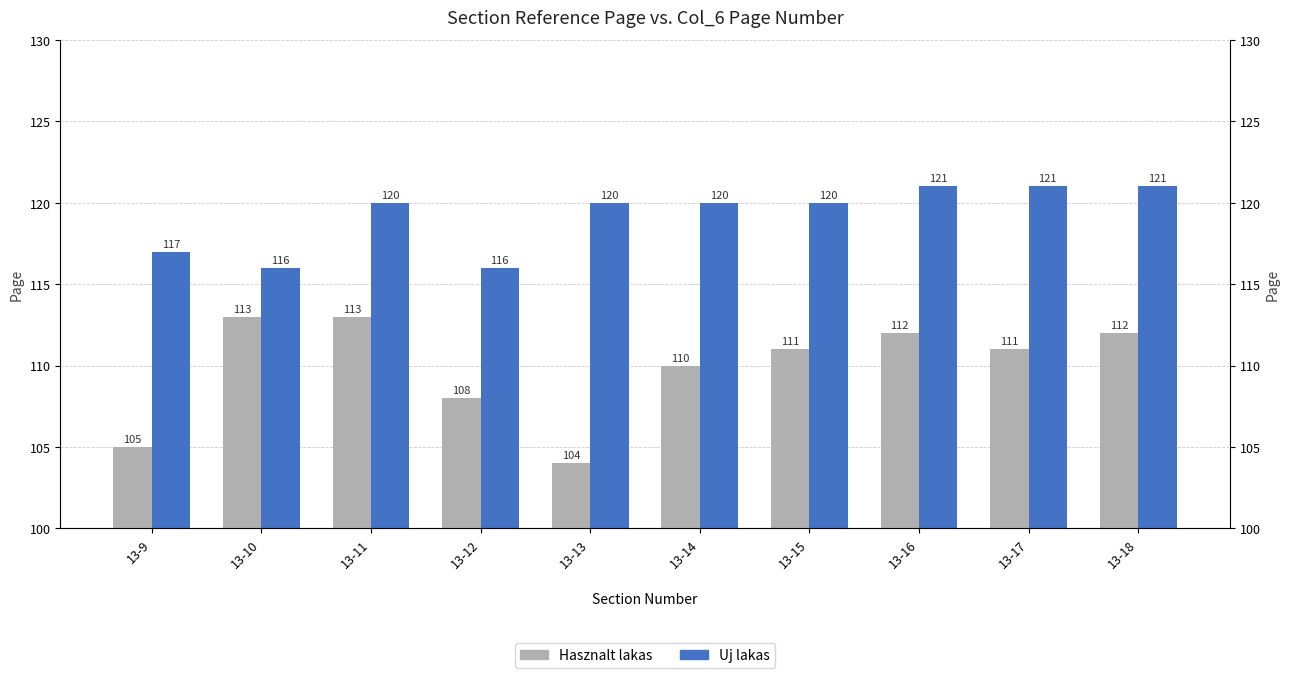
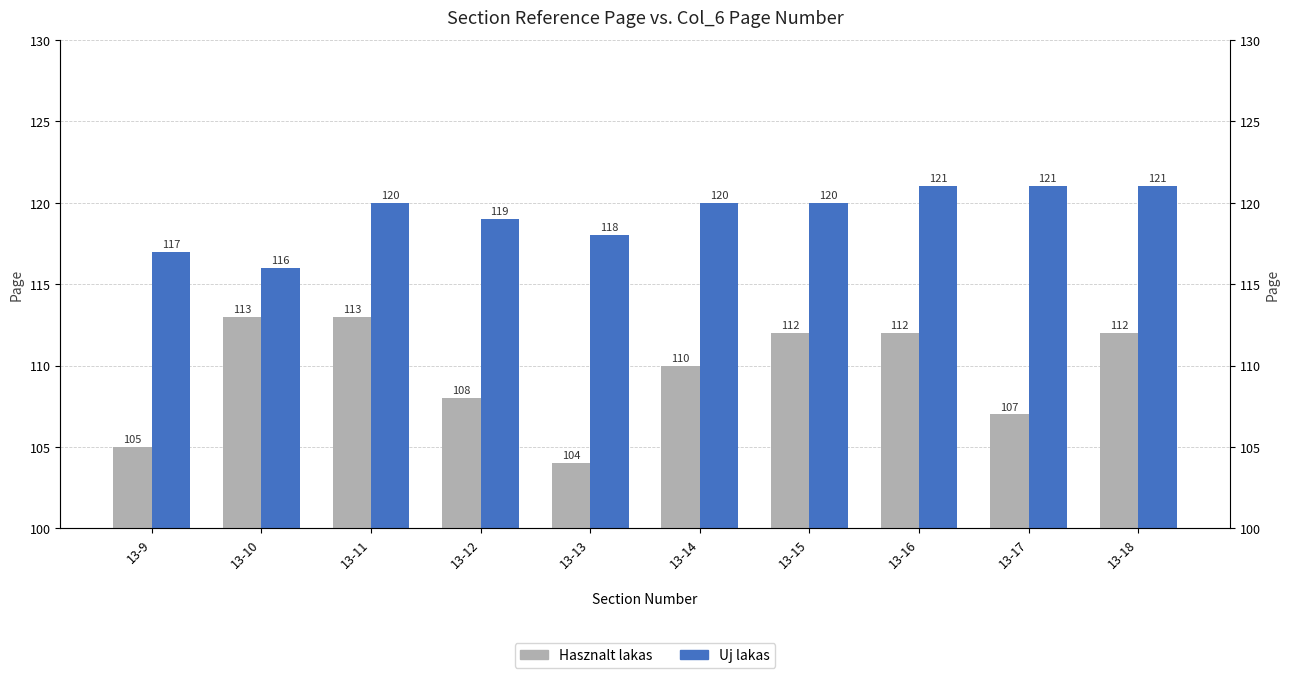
  {
    "Hasznalt lakas": {
      "13-9": 105,
      "13-10": 113,
      "13-11": 113,
      "13-12": 108,
      "13-13": 104,
      "13-14": 110,
-     "13-15": 111,
+     "13-15": 112,
      "13-16": 112,
-     "13-17": 111,
+     "13-17": 107,
      "13-18": 112
    },
    "Uj lakas": {
      "13-9": 117,
      "13-10": 116,
      "13-11": 120,
-     "13-12": 116,
-     "13-13": 120,
+     "13-12": 119,
+     "13-13": 118,
      "13-14": 120,
      "13-15": 120,
      "13-16": 121,
      "13-17": 121,
      "13-18": 121
    }
  }
